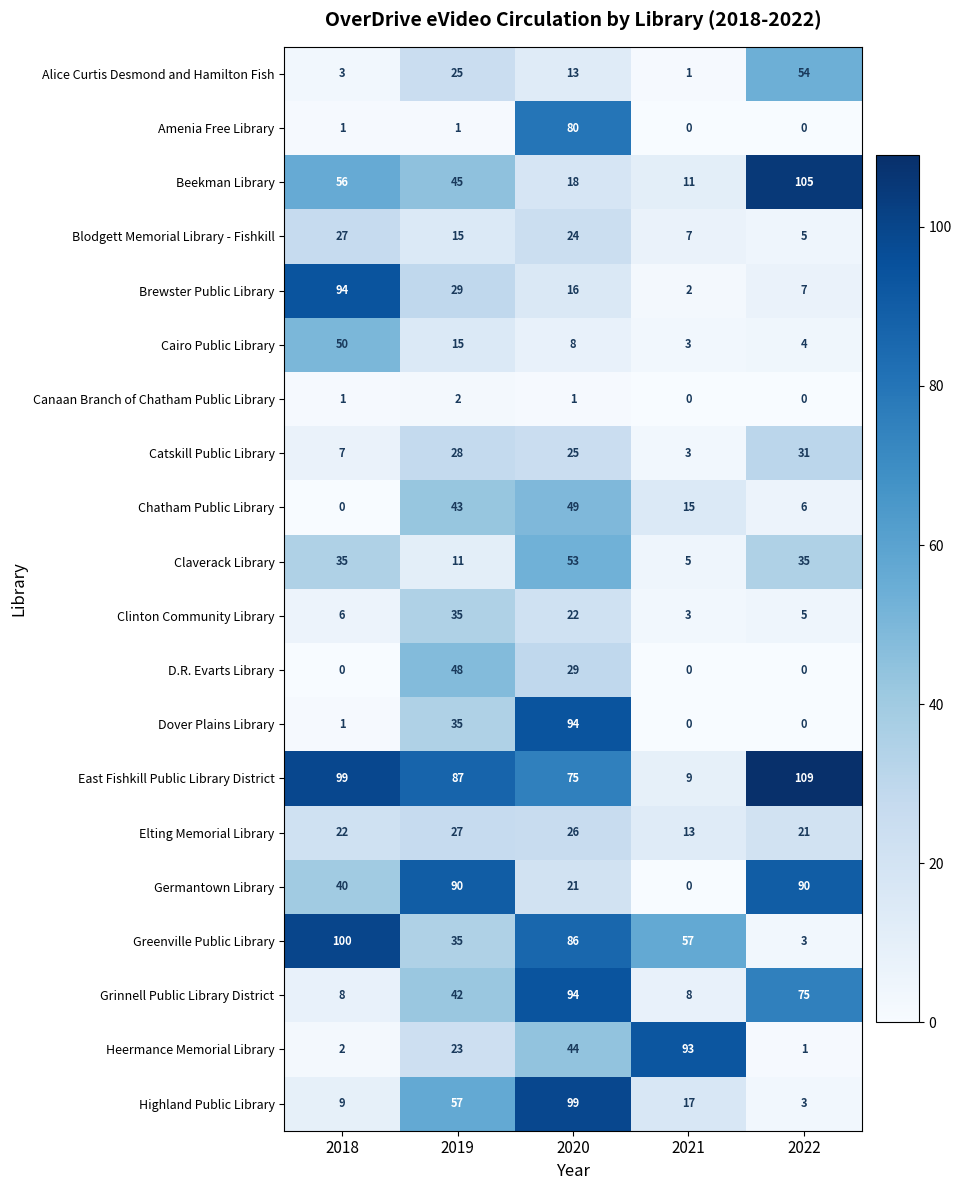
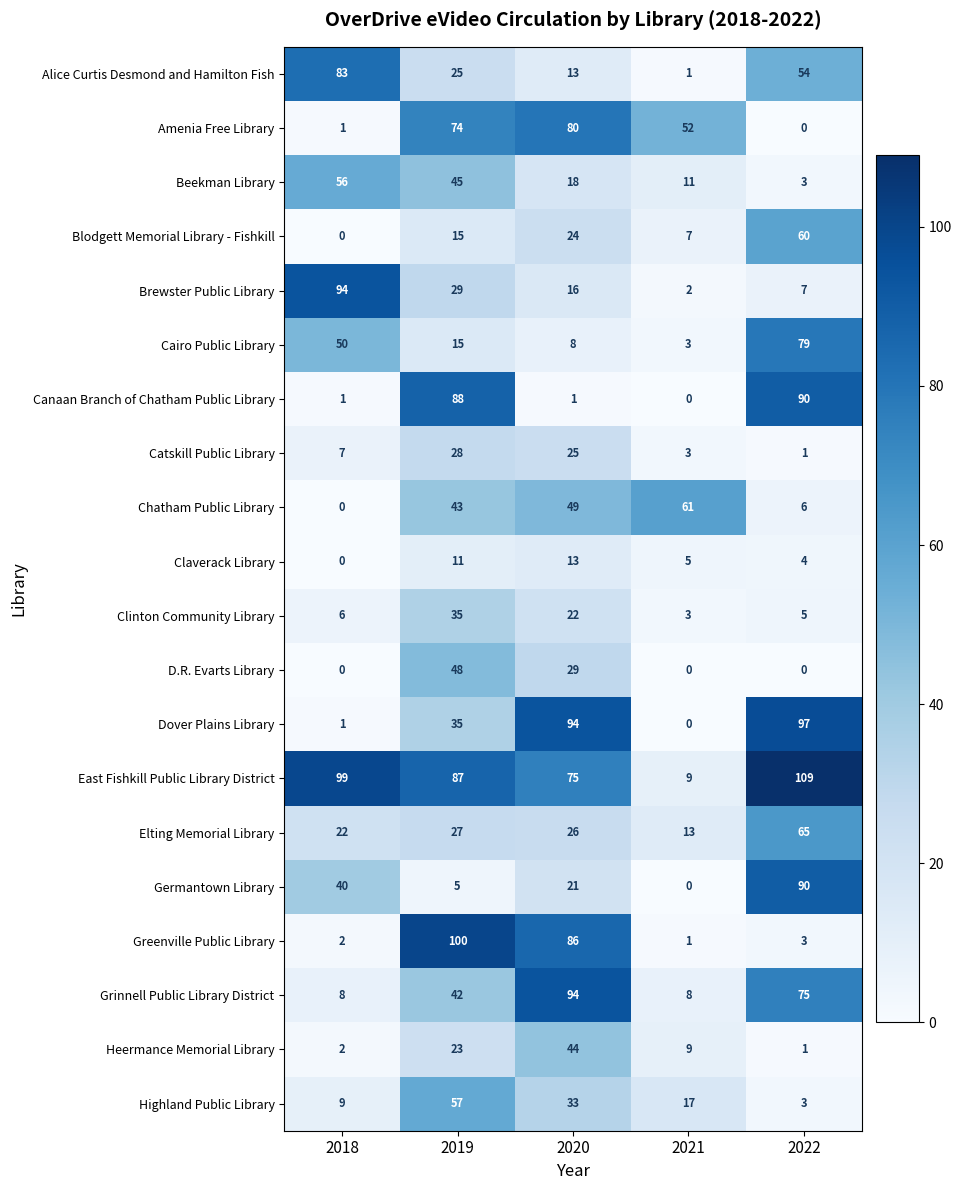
  {
    "Alice Curtis Desmond and Hamilton Fish": {
-     "2018": 3,
+     "2018": 83,
      "2019": 25,
      "2020": 13,
      "2021": 1,
      "2022": 54
    },
    "Amenia Free Library": {
      "2018": 1,
-     "2019": 1,
+     "2019": 74,
      "2020": 80,
-     "2021": 0,
+     "2021": 52,
      "2022": 0
    },
    "Beekman Library": {
      "2018": 56,
      "2019": 45,
      "2020": 18,
      "2021": 11,
-     "2022": 105
+     "2022": 3
    },
    "Blodgett Memorial Library - Fishkill": {
-     "2018": 27,
+     "2018": 0,
      "2019": 15,
      "2020": 24,
      "2021": 7,
-     "2022": 5
+     "2022": 60
    },
    "Brewster Public Library": {
      "2018": 94,
      "2019": 29,
      "2020": 16,
      "2021": 2,
      "2022": 7
    },
    "Cairo Public Library": {
      "2018": 50,
      "2019": 15,
      "2020": 8,
      "2021": 3,
-     "2022": 4
+     "2022": 79
    },
    "Canaan Branch of Chatham Public Library": {
      "2018": 1,
-     "2019": 2,
+     "2019": 88,
      "2020": 1,
      "2021": 0,
-     "2022": 0
+     "2022": 90
    },
    "Catskill Public Library": {
      "2018": 7,
      "2019": 28,
      "2020": 25,
      "2021": 3,
-     "2022": 31
+     "2022": 1
    },
    "Chatham Public Library": {
      "2018": 0,
      "2019": 43,
      "2020": 49,
-     "2021": 15,
+     "2021": 61,
      "2022": 6
    },
    "Claverack Library": {
-     "2018": 35,
+     "2018": 0,
      "2019": 11,
-     "2020": 53,
+     "2020": 13,
      "2021": 5,
-     "2022": 35
+     "2022": 4
    },
    "Clinton Community Library": {
      "2018": 6,
      "2019": 35,
      "2020": 22,
      "2021": 3,
      "2022": 5
    },
    "D.R. Evarts Library": {
      "2018": 0,
      "2019": 48,
      "2020": 29,
      "2021": 0,
      "2022": 0
    },
    "Dover Plains Library": {
      "2018": 1,
      "2019": 35,
      "2020": 94,
      "2021": 0,
-     "2022": 0
+     "2022": 97
    },
    "East Fishkill Public Library District": {
      "2018": 99,
      "2019": 87,
      "2020": 75,
      "2021": 9,
      "2022": 109
    },
    "Elting Memorial Library": {
      "2018": 22,
      "2019": 27,
      "2020": 26,
      "2021": 13,
-     "2022": 21
+     "2022": 65
    },
    "Germantown Library": {
      "2018": 40,
-     "2019": 90,
+     "2019": 5,
      "2020": 21,
      "2021": 0,
      "2022": 90
    },
    "Greenville Public Library": {
-     "2018": 100,
-     "2019": 35,
+     "2018": 2,
+     "2019": 100,
      "2020": 86,
-     "2021": 57,
+     "2021": 1,
      "2022": 3
    },
    "Grinnell Public Library District": {
      "2018": 8,
      "2019": 42,
      "2020": 94,
      "2021": 8,
      "2022": 75
    },
    "Heermance Memorial Library": {
      "2018": 2,
      "2019": 23,
      "2020": 44,
-     "2021": 93,
+     "2021": 9,
      "2022": 1
    },
    "Highland Public Library": {
      "2018": 9,
      "2019": 57,
-     "2020": 99,
+     "2020": 33,
      "2021": 17,
      "2022": 3
    }
  }
